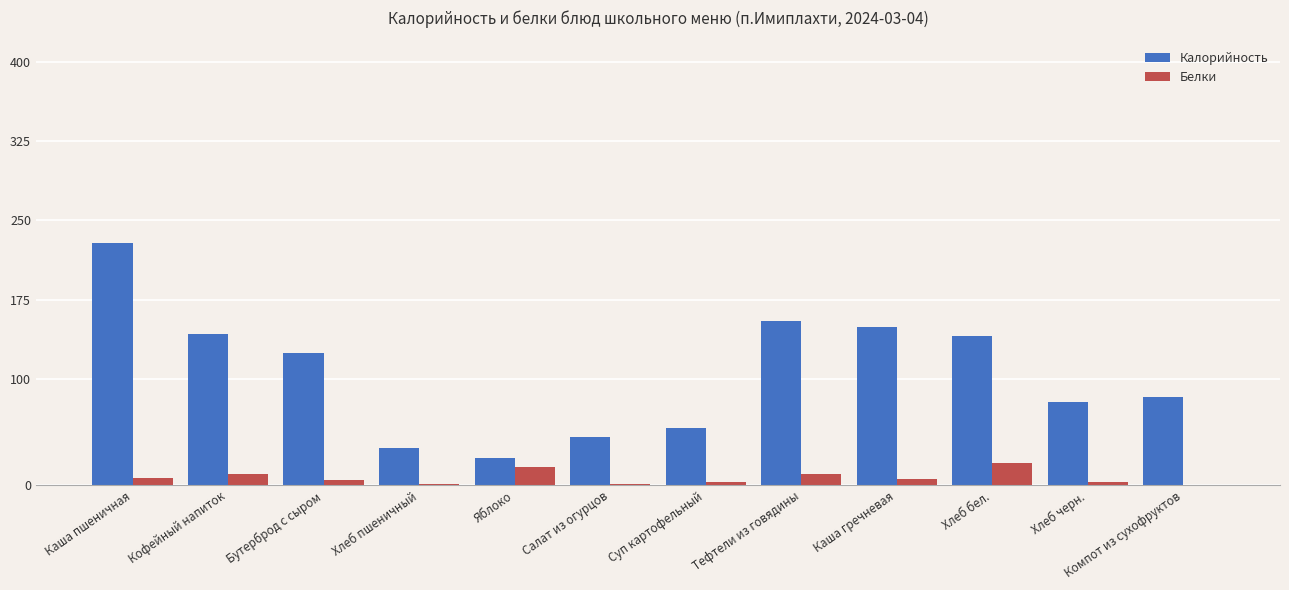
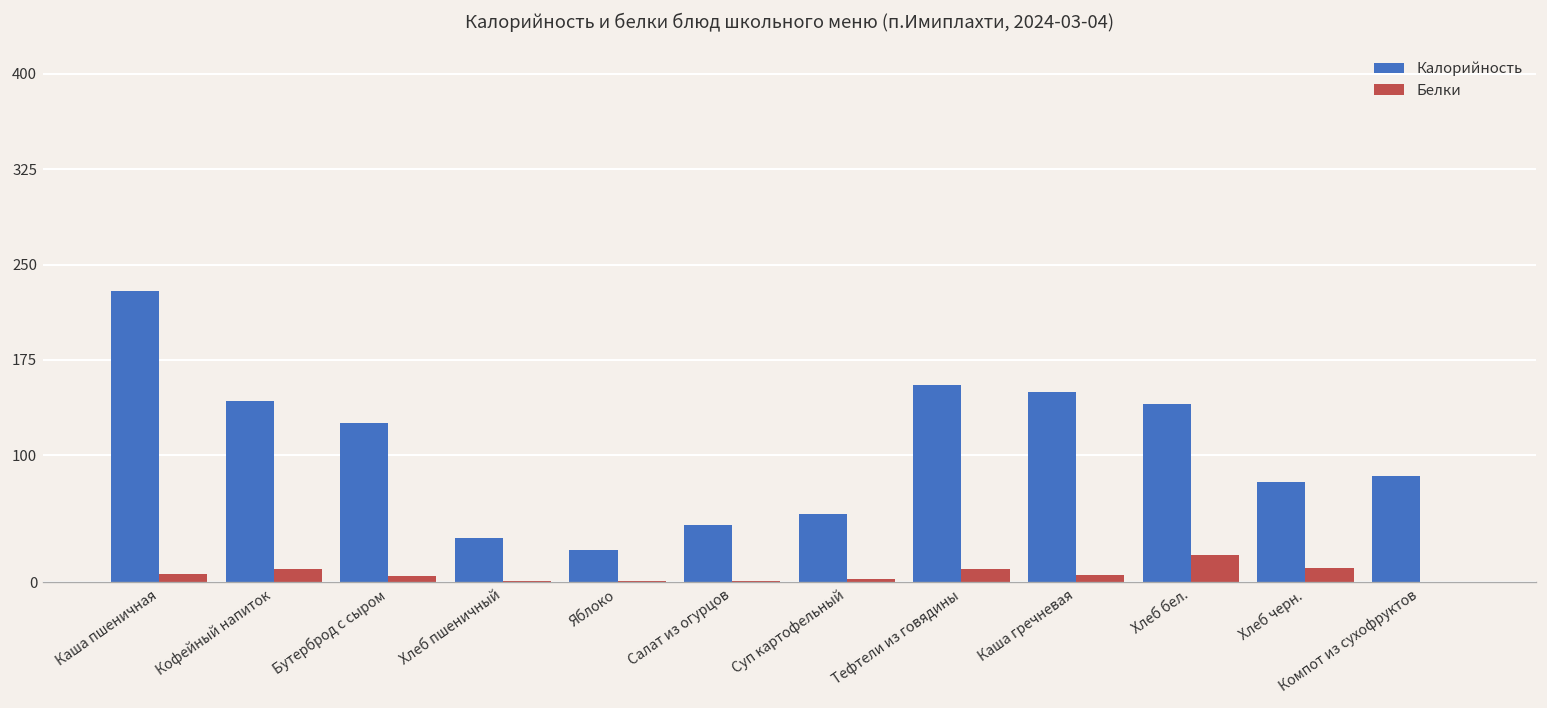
  {
    "Калорийность": {
      "Каша пшеничная": 229,
      "Кофейный напиток": 143,
      "Бутерброд с сыром": 125,
      "Хлеб пшеничный": 35,
      "Яблоко": 25,
      "Салат из огурцов": 45,
      "Суп картофельный": 54,
      "Тефтели из говядины": 155,
      "Каша гречневая": 149,
      "Хлеб бел.": 141,
      "Хлеб черн.": 79,
      "Компот из сухофруктов": 84
    },
    "Белки": {
      "Каша пшеничная": 7,
      "Кофейный напиток": 11,
      "Бутерброд с сыром": 5,
-     "Яблоко": 18,
+     "Яблоко": 1,
      "Суп картофельный": 3,
      "Тефтели из говядины": 10,
      "Каша гречневая": 6,
      "Хлеб бел.": 21,
-     "Хлеб черн.": 3
+     "Хлеб черн.": 11
    }
  }
